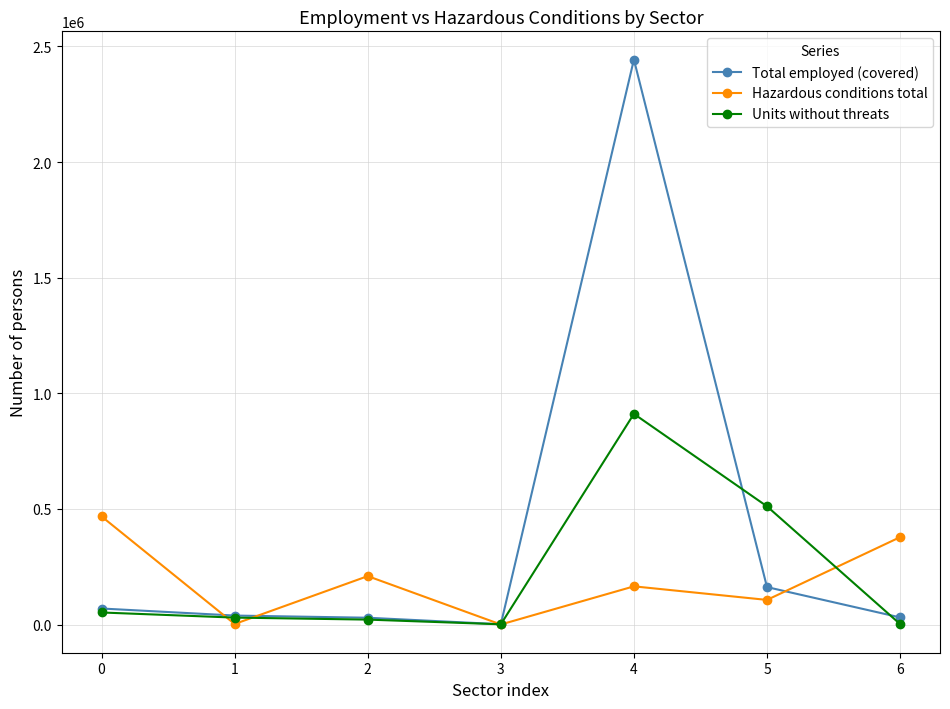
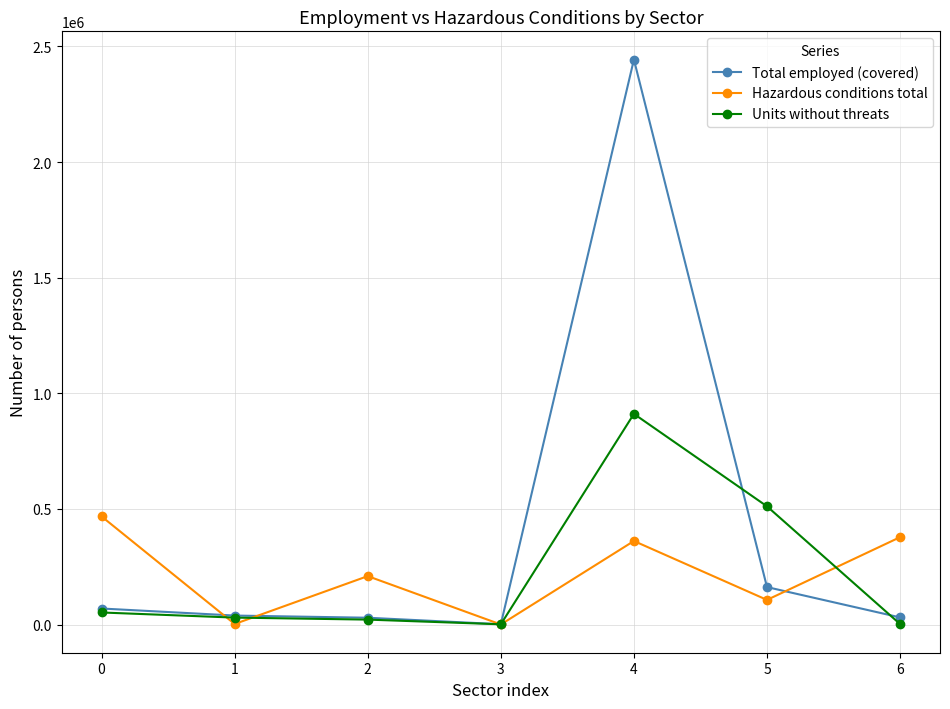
  {
    "Total employed (covered)": {
      "0": 70000,
      "4": 2440000,
      "5": 160000,
      "6": 30000
    },
    "Hazardous conditions total": {
      "0": 470000,
      "1": 0,
      "2": 210000,
-     "4": 170000,
+     "4": 360000,
      "5": 110000,
      "6": 380000
    },
    "Units without threats": {
      "0": 50000,
      "4": 910000,
      "5": 510000,
      "6": 0
    }
  }
